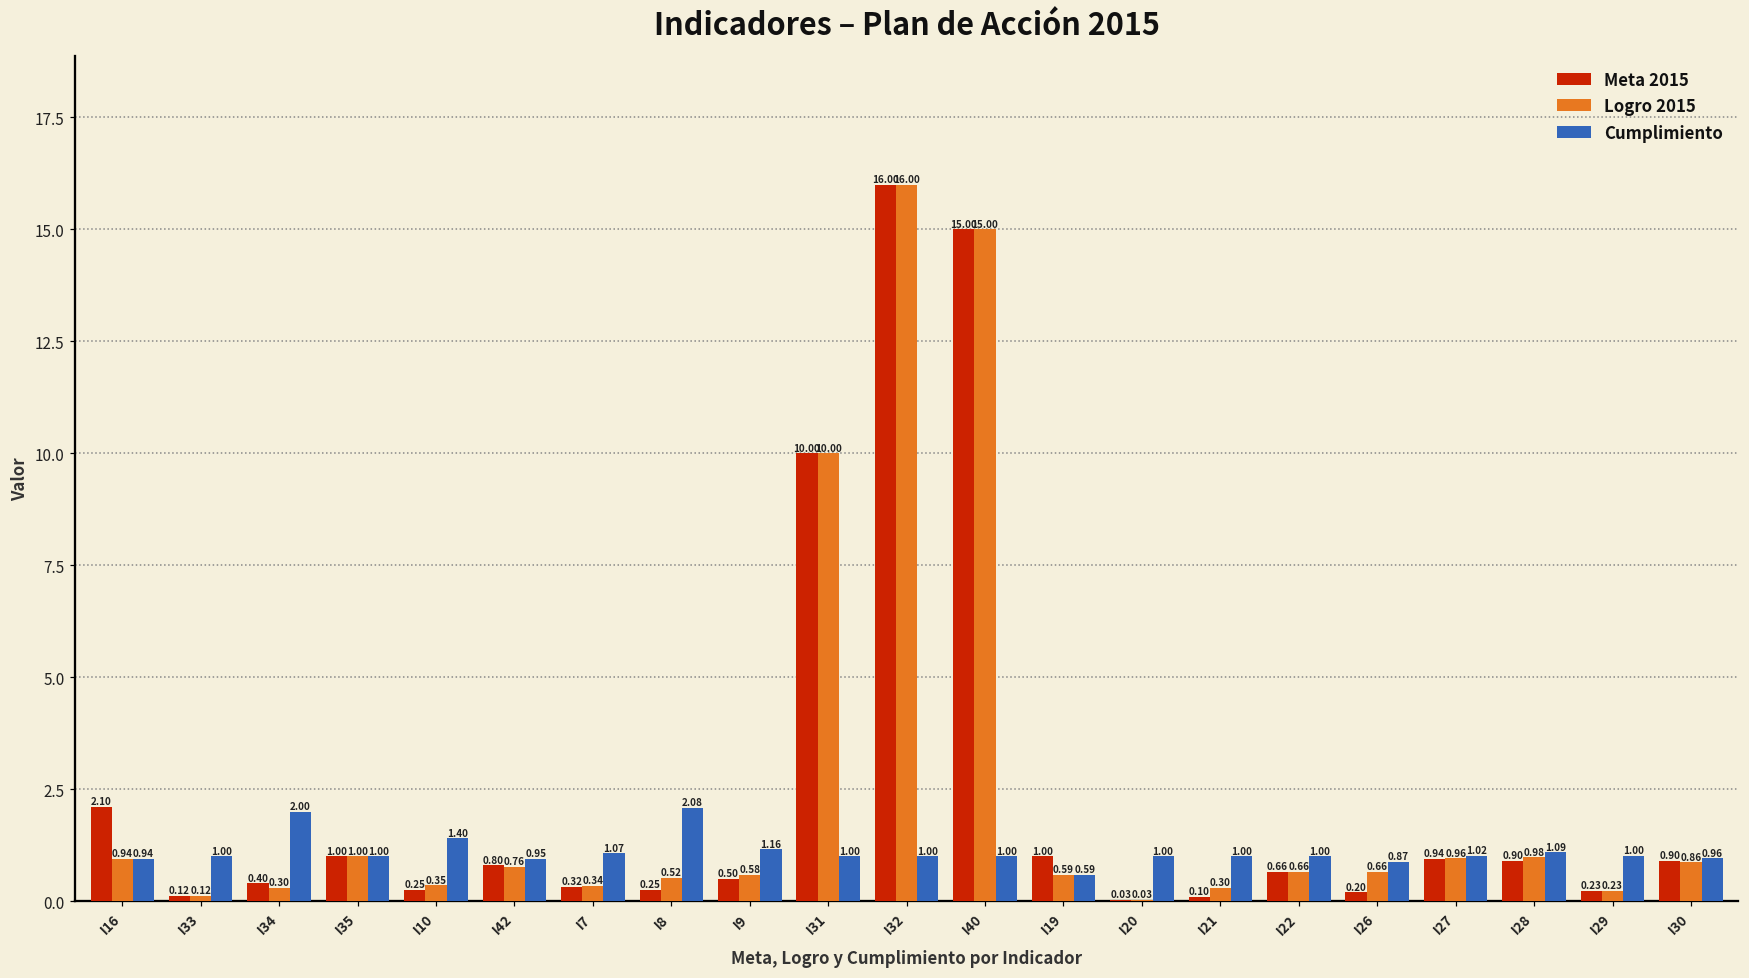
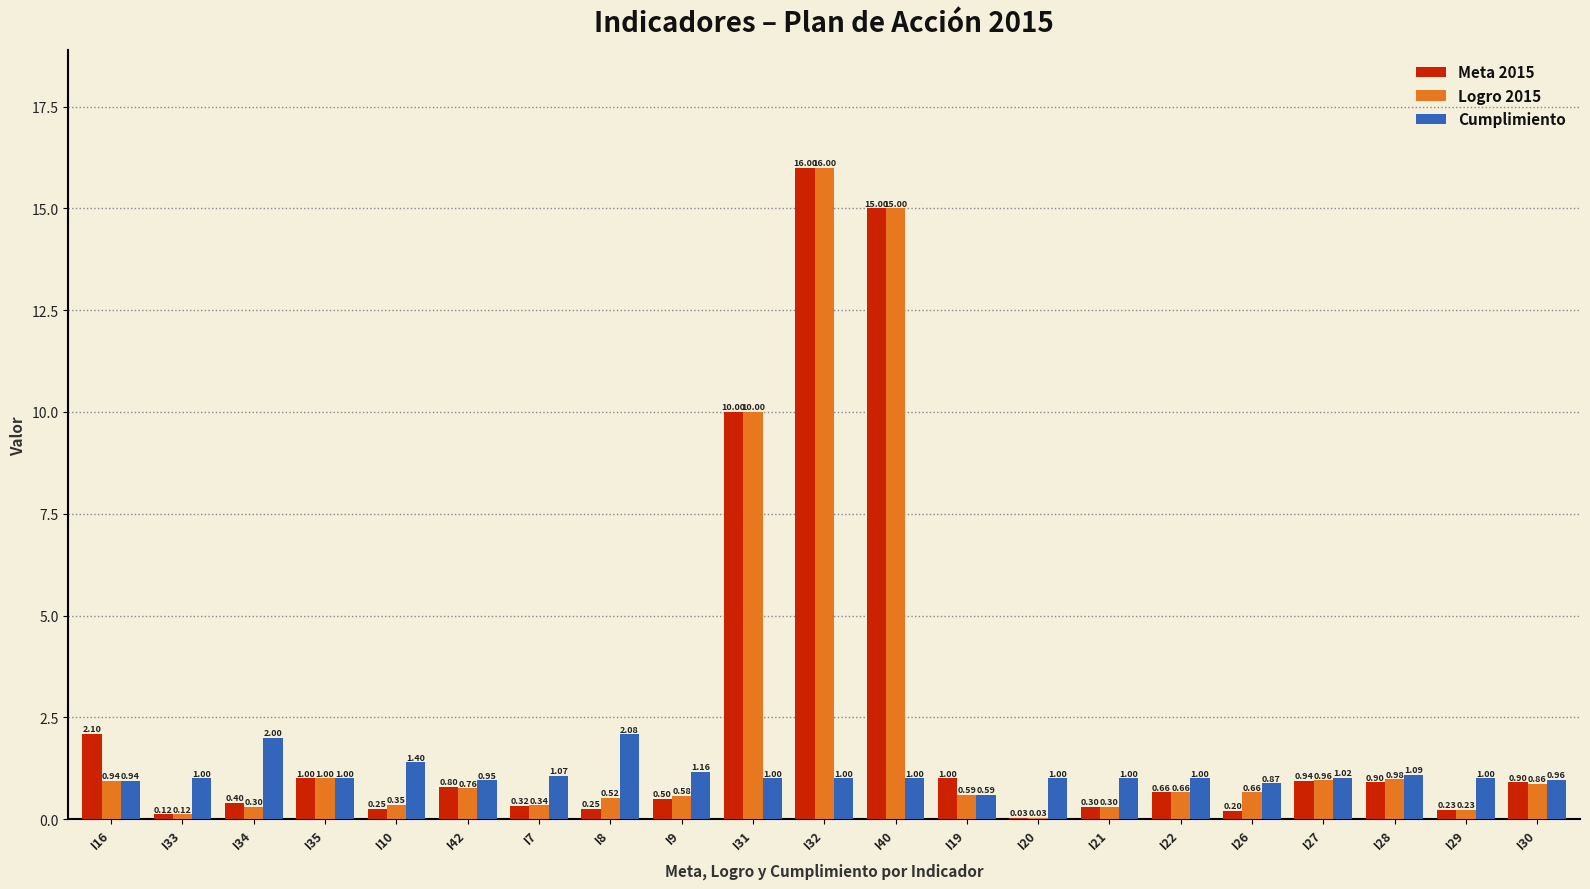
  {
    "Meta 2015": {
      "I16": 2.10,
      "I33": 0.12,
      "I34": 0.40,
      "I35": 1.00,
      "I10": 0.25,
      "I42": 0.80,
      "I7": 0.32,
      "I8": 0.25,
      "I9": 0.50,
      "I19": 1.00,
      "I20": 0.03,
-     "I21": 0.10,
+     "I21": 0.30,
      "I22": 0.66,
      "I26": 0.20,
      "I27": 0.94,
      "I28": 0.90,
      "I29": 0.23,
      "I30": 0.90
    },
    "Logro 2015": {
      "I16": 0.94,
      "I33": 0.12,
      "I34": 0.30,
      "I35": 1.00,
      "I10": 0.35,
      "I42": 0.76,
      "I7": 0.34,
      "I8": 0.52,
      "I9": 0.58,
      "I19": 0.59,
      "I20": 0.03,
      "I21": 0.30,
      "I22": 0.66,
      "I26": 0.66,
      "I27": 0.96,
      "I28": 0.98,
      "I29": 0.23,
      "I30": 0.86
    },
    "Cumplimiento": {
      "I16": 0.94,
      "I33": 1.00,
      "I34": 2.00,
      "I35": 1.00,
      "I10": 1.40,
      "I42": 0.95,
      "I7": 1.07,
      "I8": 2.08,
      "I9": 1.16,
      "I31": 1.00,
      "I32": 1.00,
      "I40": 1.00,
      "I19": 0.59,
      "I20": 1.00,
      "I21": 1.00,
      "I22": 1.00,
      "I26": 0.87,
      "I27": 1.02,
      "I28": 1.09,
      "I29": 1.00,
      "I30": 0.96
    }
  }
